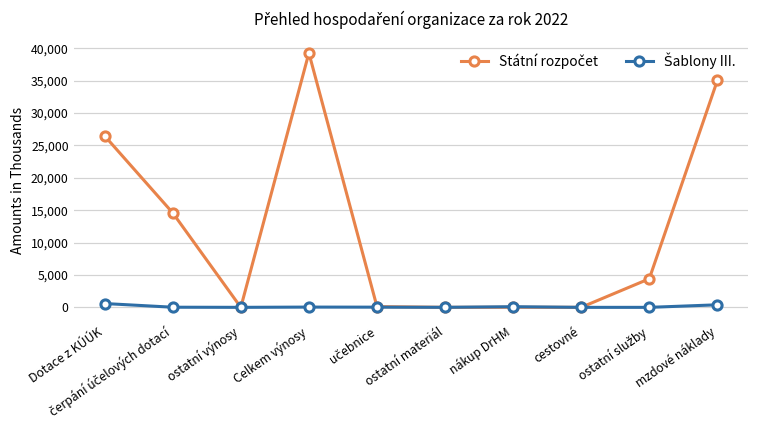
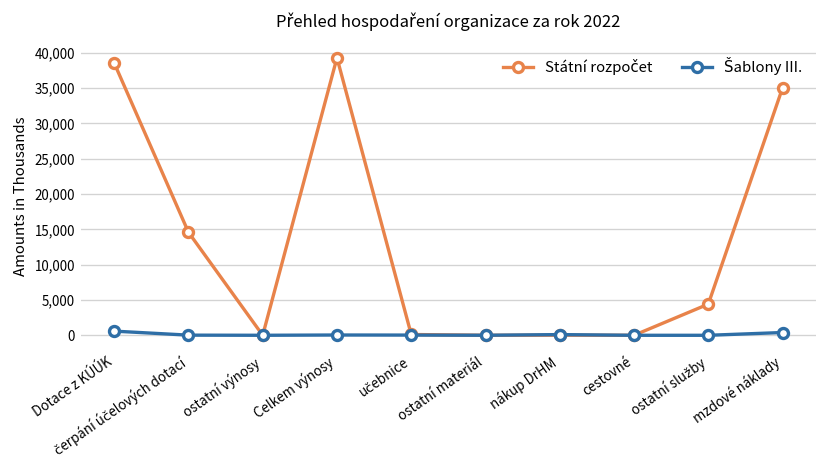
  {
    "Státní rozpočet": {
-     "Dotace z KÚÚK": "26,000",
+     "Dotace z KÚÚK": "39,000",
      "čerpání účelových dotací": "15,000",
      "Celkem výnosy": "39,000",
      "ostatní služby": "4,000",
      "mzdové náklady": "35,000"
    },
    "Šablony III.": {
      "Dotace z KÚÚK": "1,000",
      "čerpání účelových dotací": "0",
      "Celkem výnosy": "0",
      "ostatní služby": "0",
      "mzdové náklady": "0"
    }
  }
